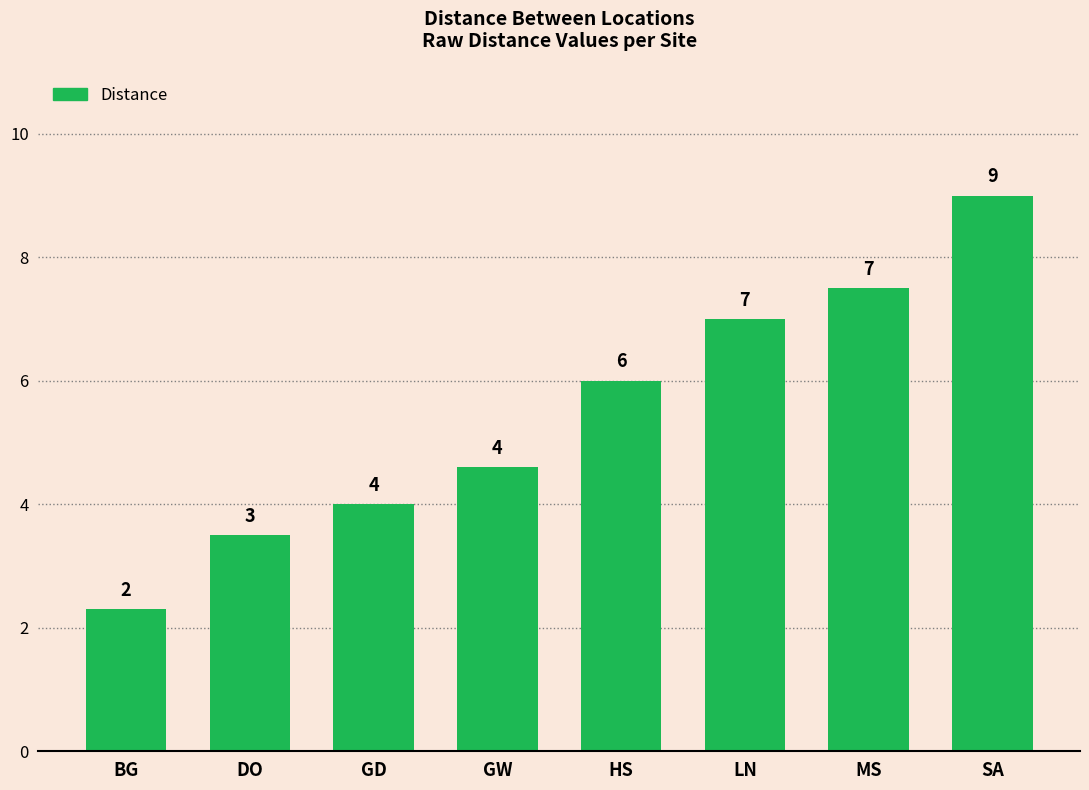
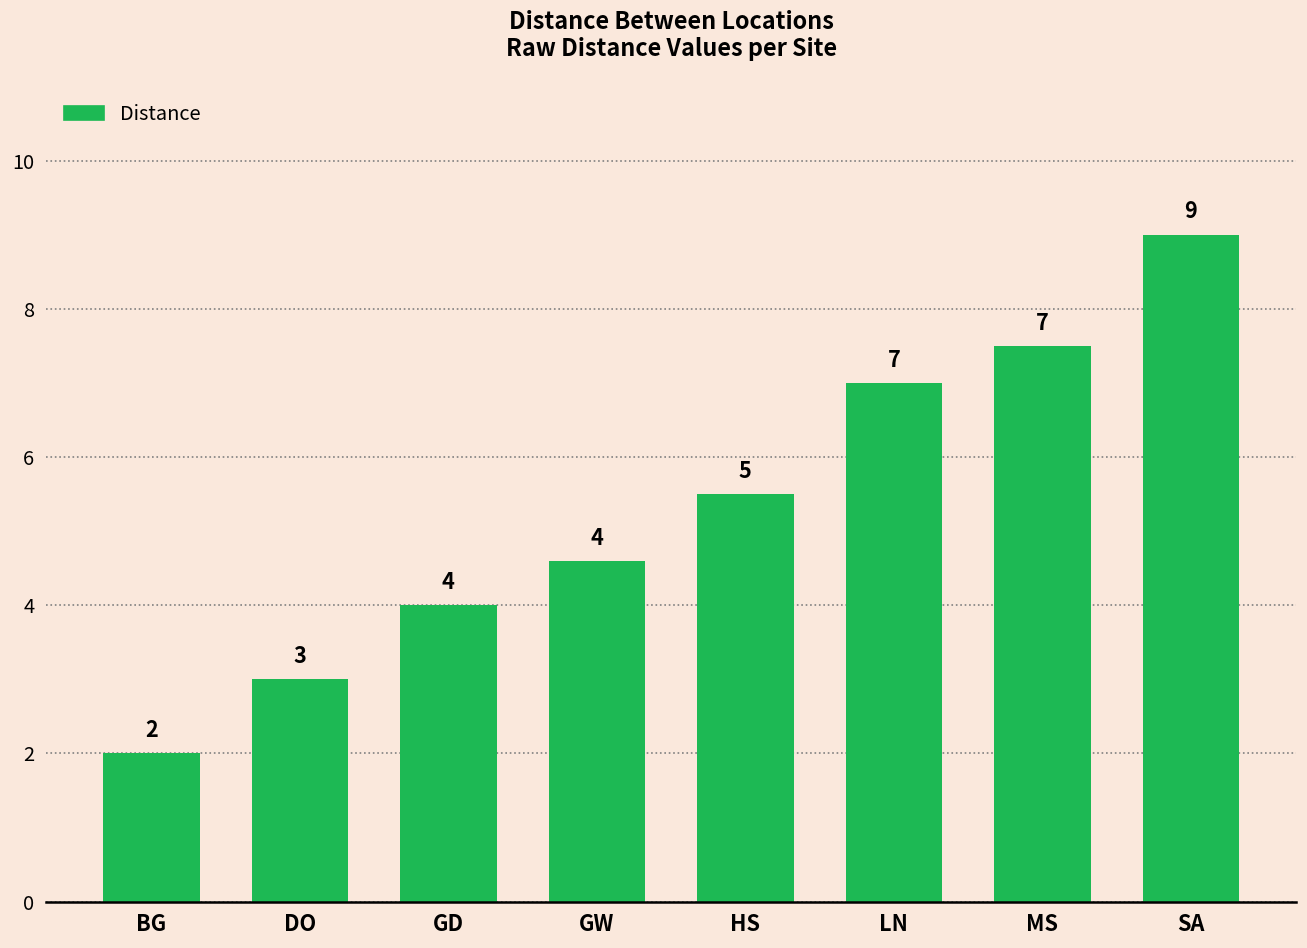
  {
-   "BG": 2.3,
-   "DO": 3.5,
+   "BG": 2.0,
+   "DO": 3.0,
    "GD": 4,
-   "HS": 6,
+   "HS": 5,
    "LN": 7,
    "MS": 7,
    "SA": 9
  }
